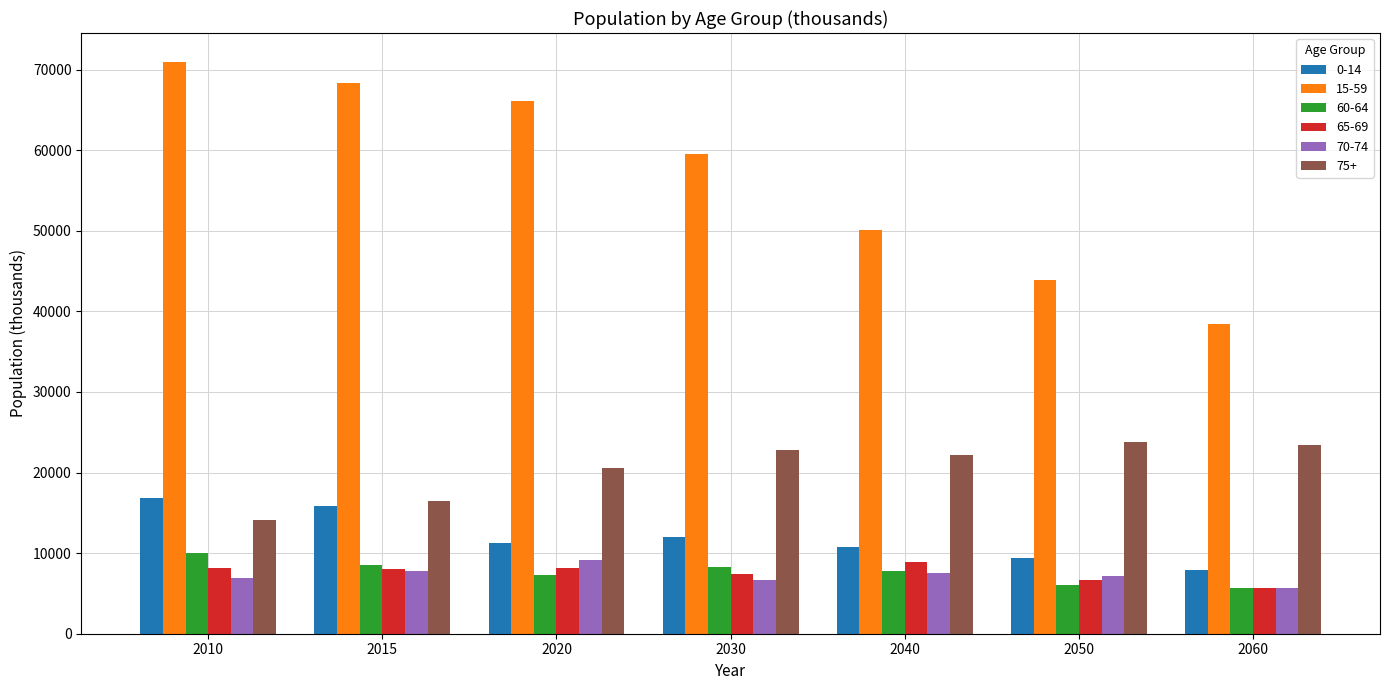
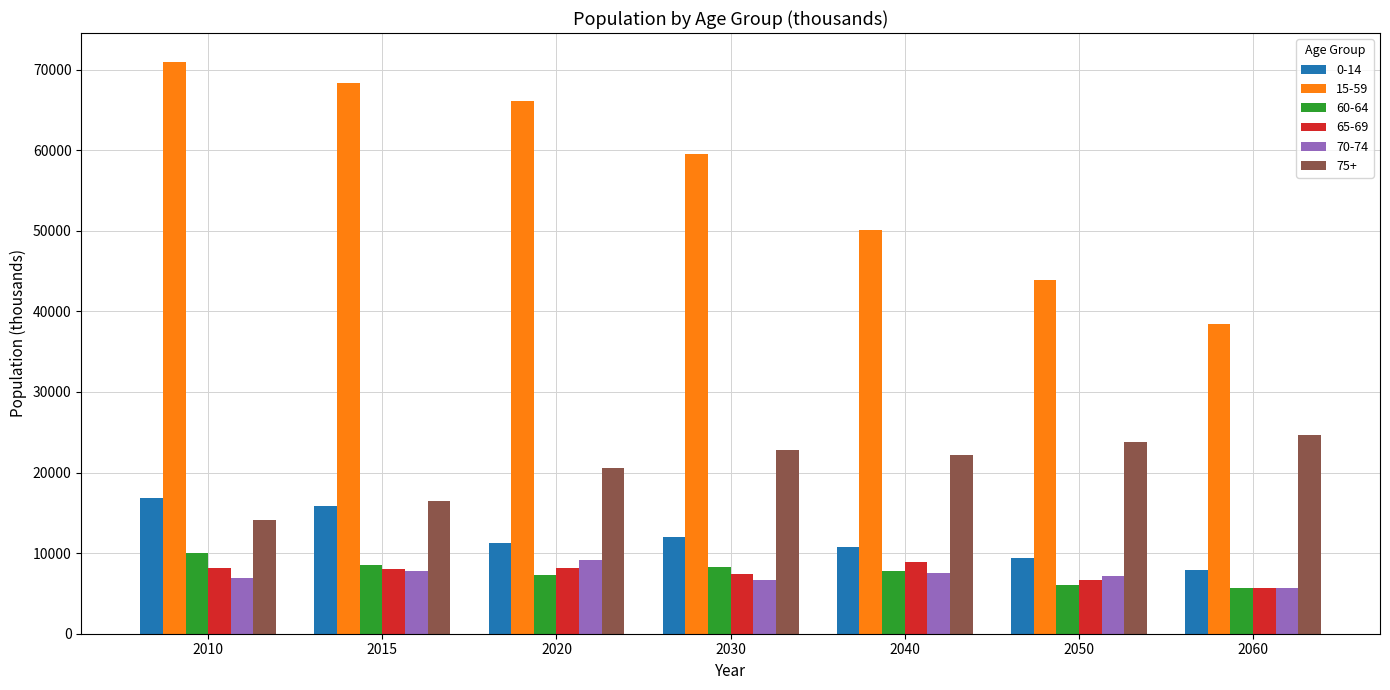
  {
    "0-14": {
      "2010": 17000,
      "2015": 16000,
      "2020": 11000,
      "2030": 12000,
      "2040": 11000,
      "2050": 9000,
      "2060": 8000
    },
    "15-59": {
      "2010": 71000,
      "2015": 68000,
      "2020": 66000,
      "2030": 59000,
      "2040": 50000,
      "2050": 44000,
      "2060": 38000
    },
    "60-64": {
      "2010": 10000,
      "2015": 8000,
      "2020": 7000,
      "2030": 8000,
      "2040": 8000,
      "2050": 6000,
      "2060": 6000
    },
    "65-69": {
      "2010": 8000,
      "2015": 8000,
      "2020": 8000,
      "2030": 7000,
      "2040": 9000,
      "2050": 7000,
      "2060": 6000
    },
    "70-74": {
      "2010": 7000,
      "2015": 8000,
      "2020": 9000,
      "2030": 7000,
      "2040": 8000,
      "2050": 7000,
      "2060": 6000
    },
    "75+": {
      "2010": 14000,
      "2015": 16000,
      "2020": 21000,
      "2030": 23000,
      "2040": 22000,
      "2050": 24000,
-     "2060": 23000
+     "2060": 25000
    }
  }
